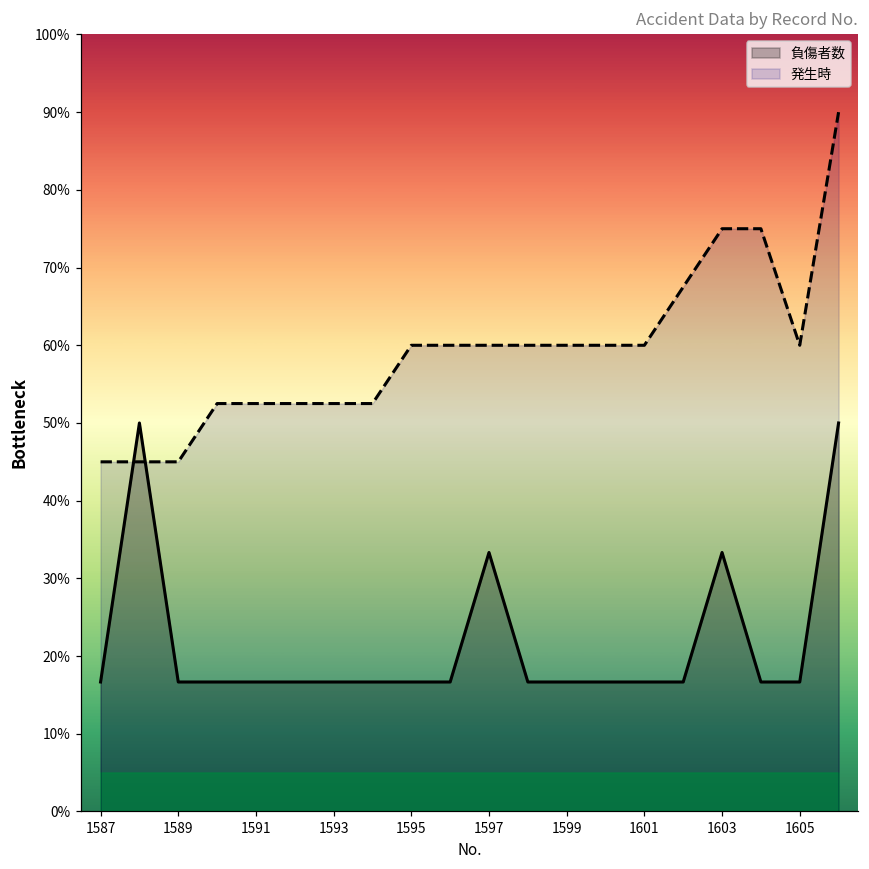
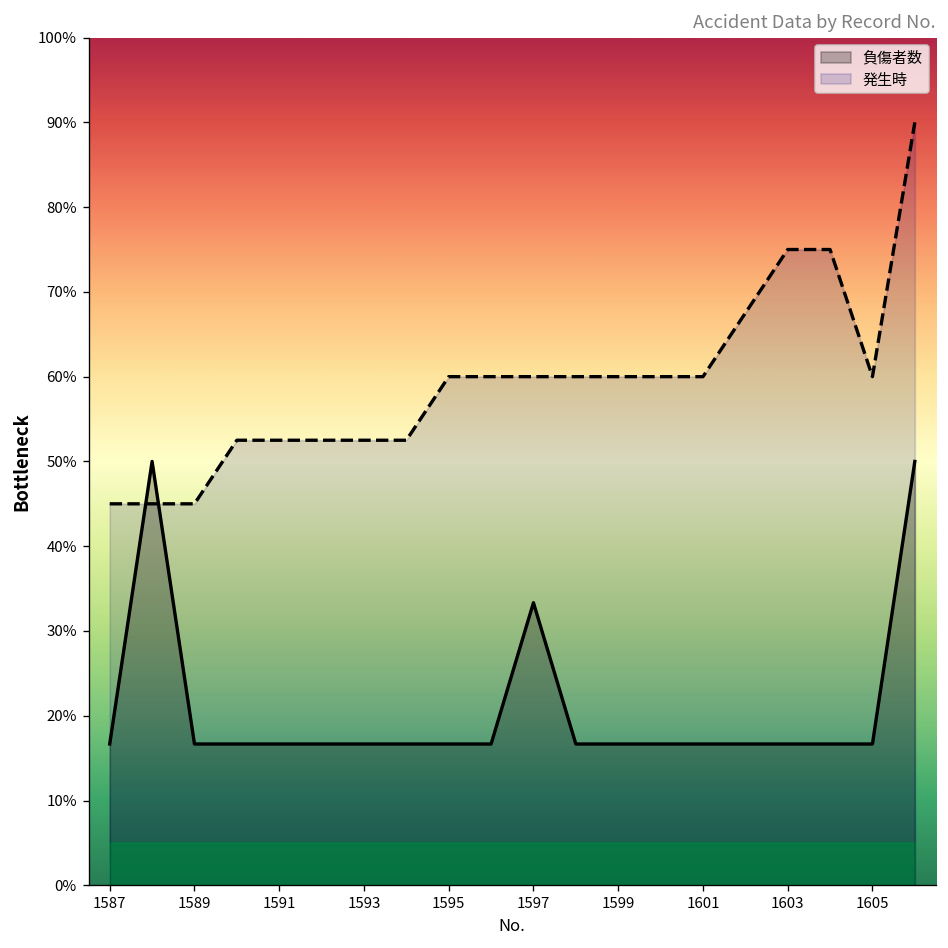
  {
    "負傷者数": {
      "1587": "17%",
      "1589": "17%",
      "1591": "17%",
      "1593": "17%",
      "1595": "17%",
      "1597": "33%",
      "1599": "17%",
      "1601": "17%",
-     "1603": "33%",
+     "1603": "17%",
      "1605": "17%"
    },
    "発生時": {
      "1587": "45%",
      "1589": "45%",
      "1591": "53%",
      "1593": "53%",
      "1595": "60%",
      "1597": "60%",
      "1599": "60%",
      "1601": "60%",
      "1603": "75%",
      "1605": "60%"
    }
  }
